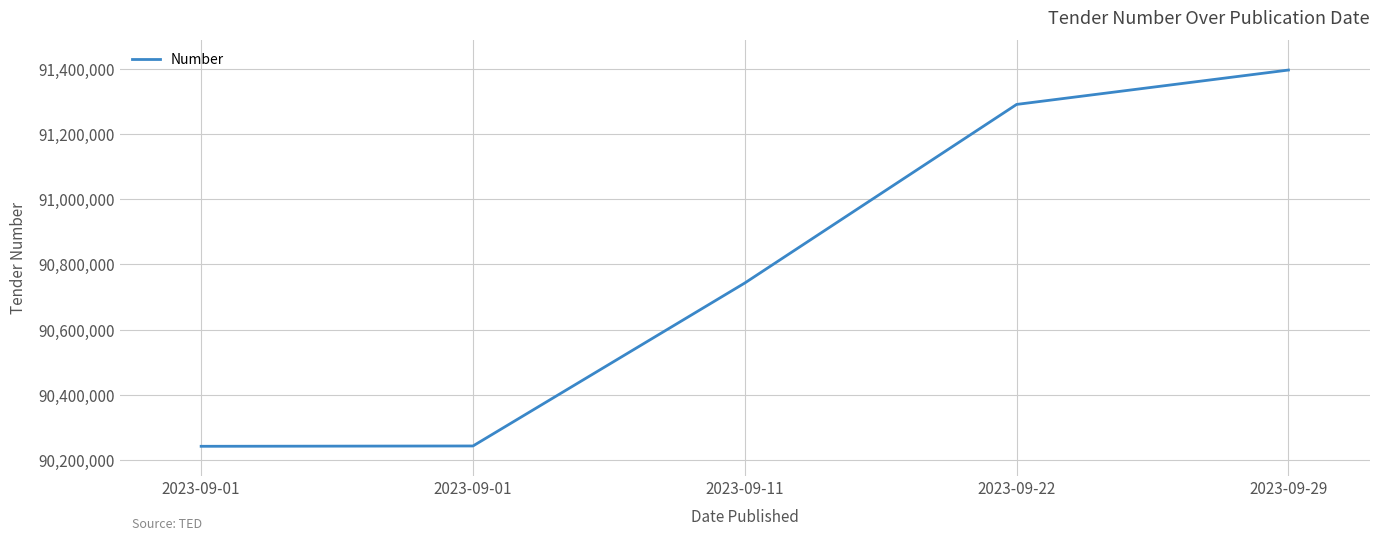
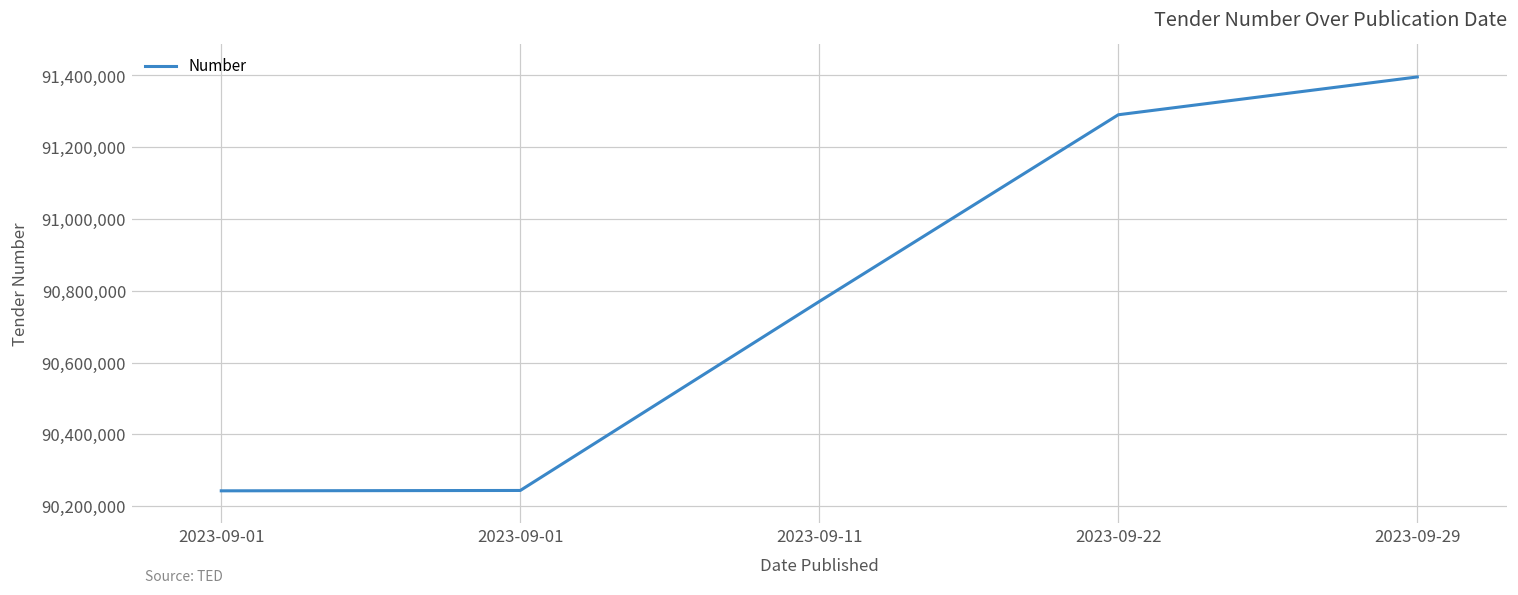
  {
-   "2023-09-11": "90,740,000",
+   "2023-09-11": "90,770,000",
    "2023-09-22": "91,290,000",
    "2023-09-29": "91,400,000"
  }
